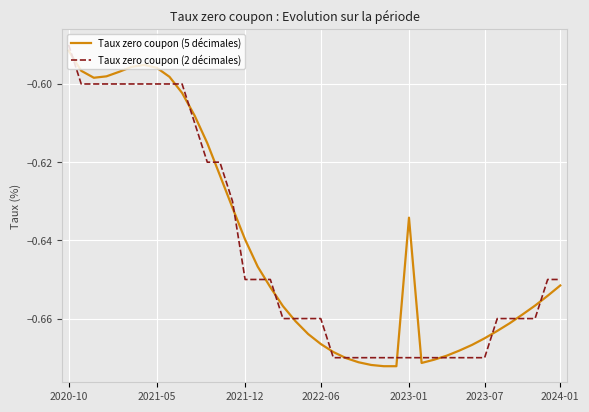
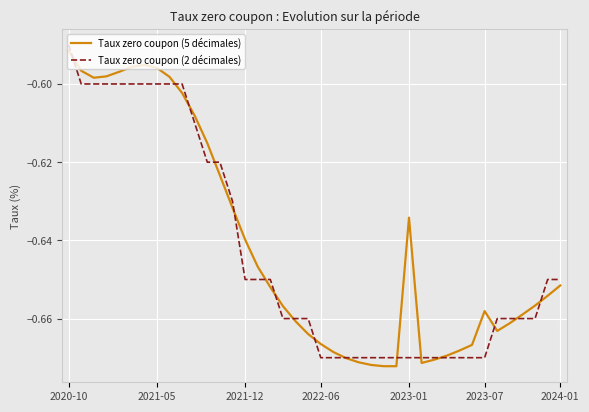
  {
    "Taux zero coupon (5 décimales)": {
      "2021-12": -0.640,
      "2022-06": -0.666,
      "2023-01": -0.634,
-     "2023-07": -0.665,
+     "2023-07": -0.658,
      "2024-01": -0.652
    },
    "Taux zero coupon (2 décimales)": {
      "2021-05": -0.60,
      "2021-12": -0.65,
-     "2022-06": -0.66,
+     "2022-06": -0.67,
      "2023-01": -0.67,
      "2023-07": -0.67,
      "2024-01": -0.65
    }
  }
